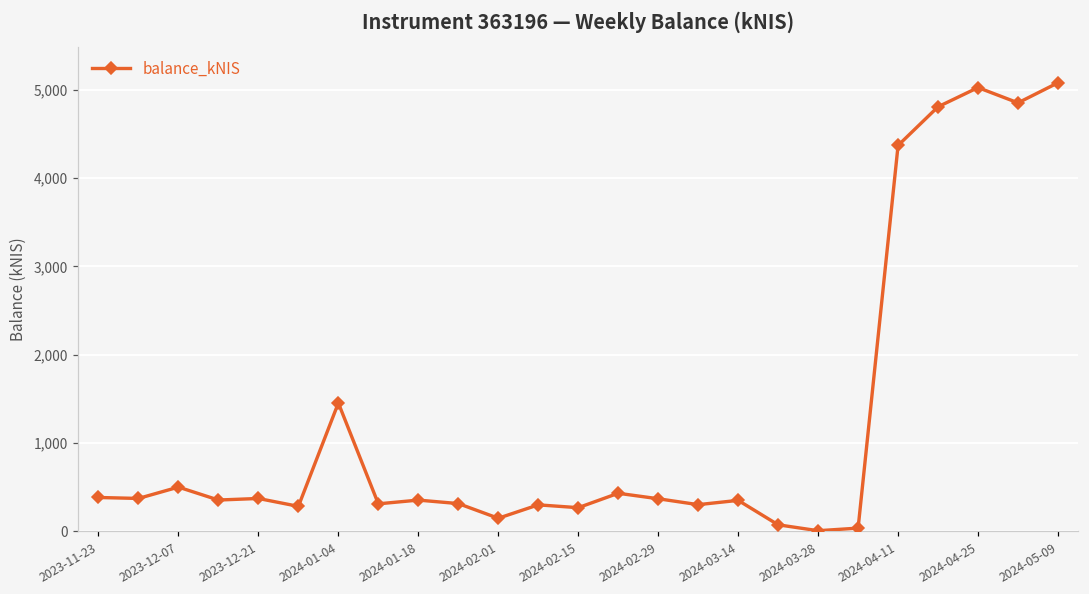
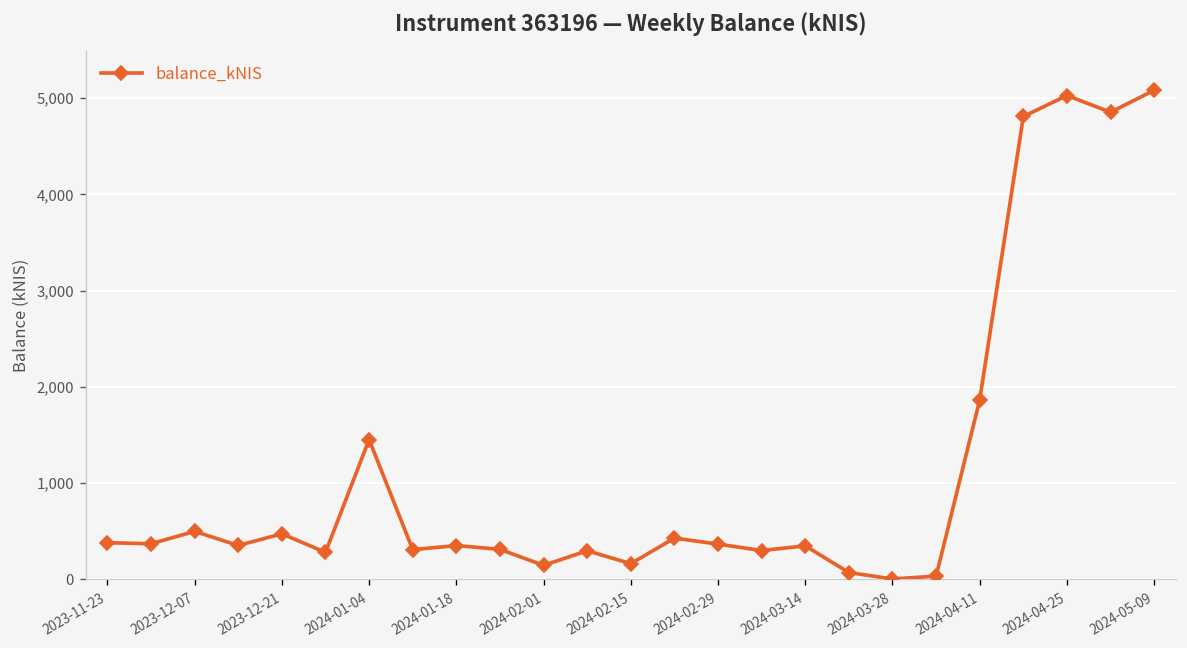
  {
    "2023-11-23": "400",
    "2023-12-07": "500",
-   "2023-12-21": "400",
+   "2023-12-21": "500",
    "2024-01-04": "1,500",
    "2024-01-18": "400",
    "2024-02-01": "100",
-   "2024-02-15": "300",
+   "2024-02-15": "200",
    "2024-02-29": "400",
    "2024-03-14": "300",
    "2024-03-28": "0",
-   "2024-04-11": "4,400",
+   "2024-04-11": "1,900",
    "2024-04-25": "5,000",
    "2024-05-09": "5,100"
  }
